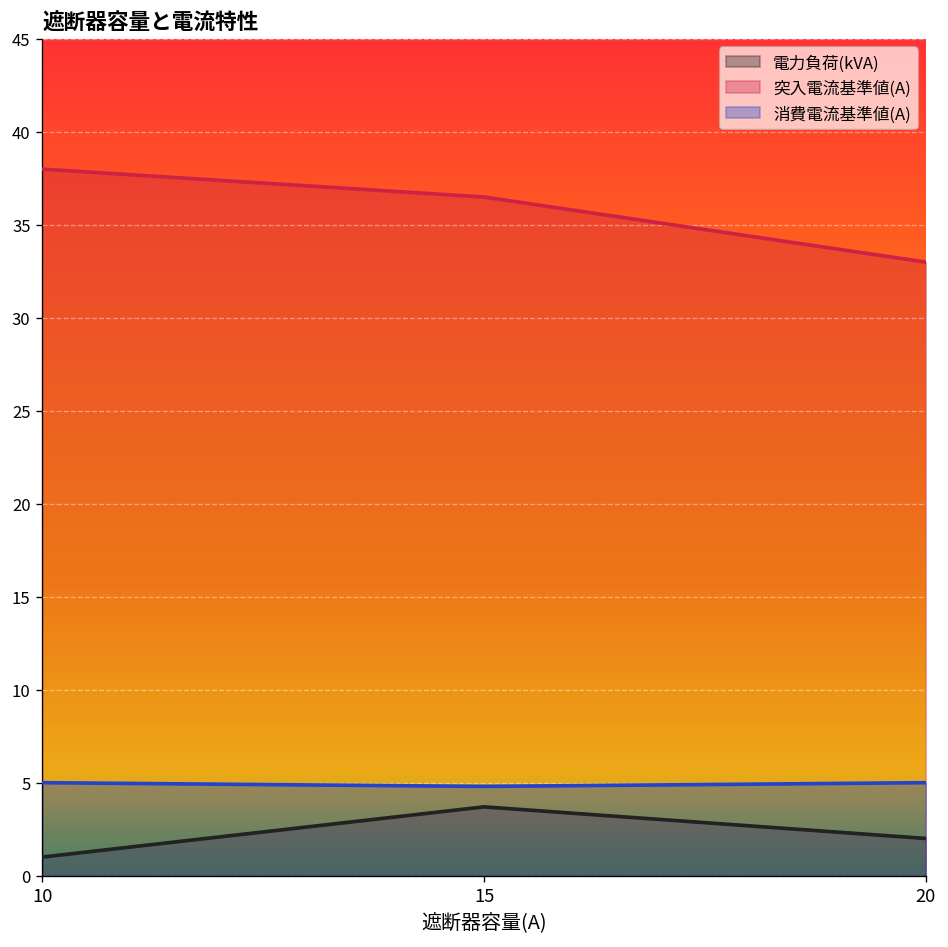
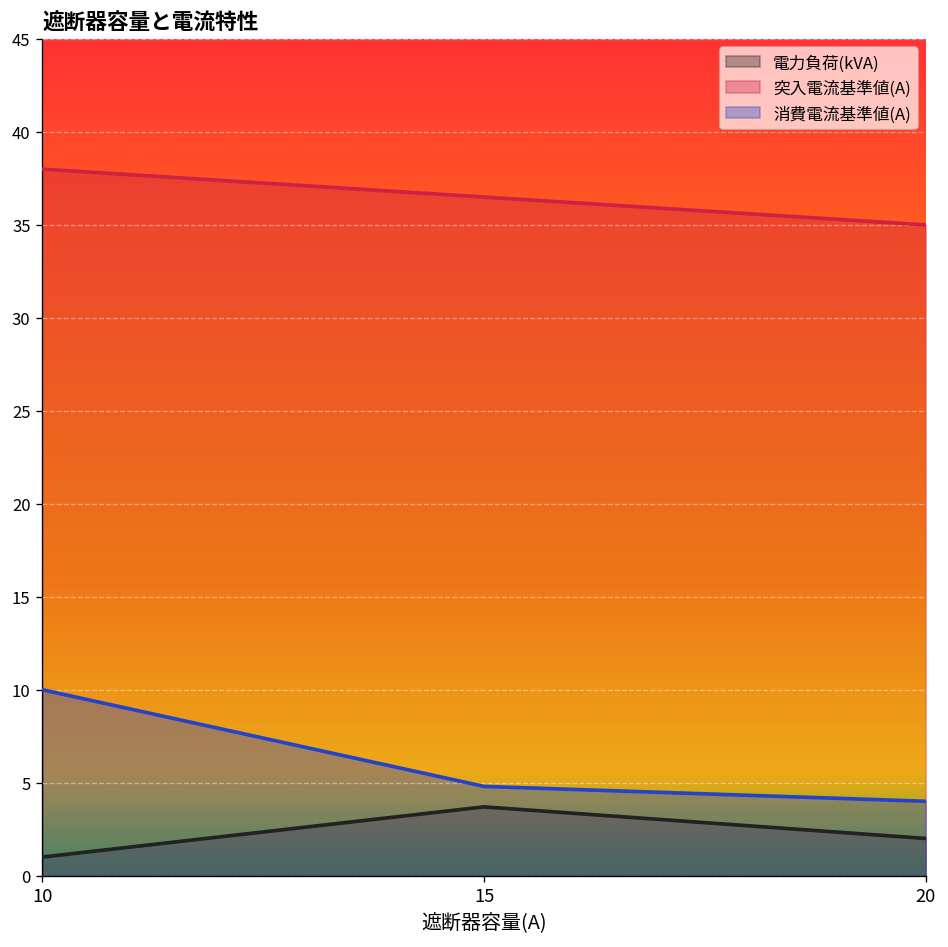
  {
    "電力負荷(kVA)": {
      "10": 1,
      "15": 3.7,
      "20": 2
    },
    "突入電流基準値(A)": {
      "10": 38,
      "15": 36.5,
-     "20": 33
+     "20": 35
    },
    "消費電流基準値(A)": {
-     "10": 5,
+     "10": 10,
      "15": 4.8,
-     "20": 5
+     "20": 4
    }
  }
